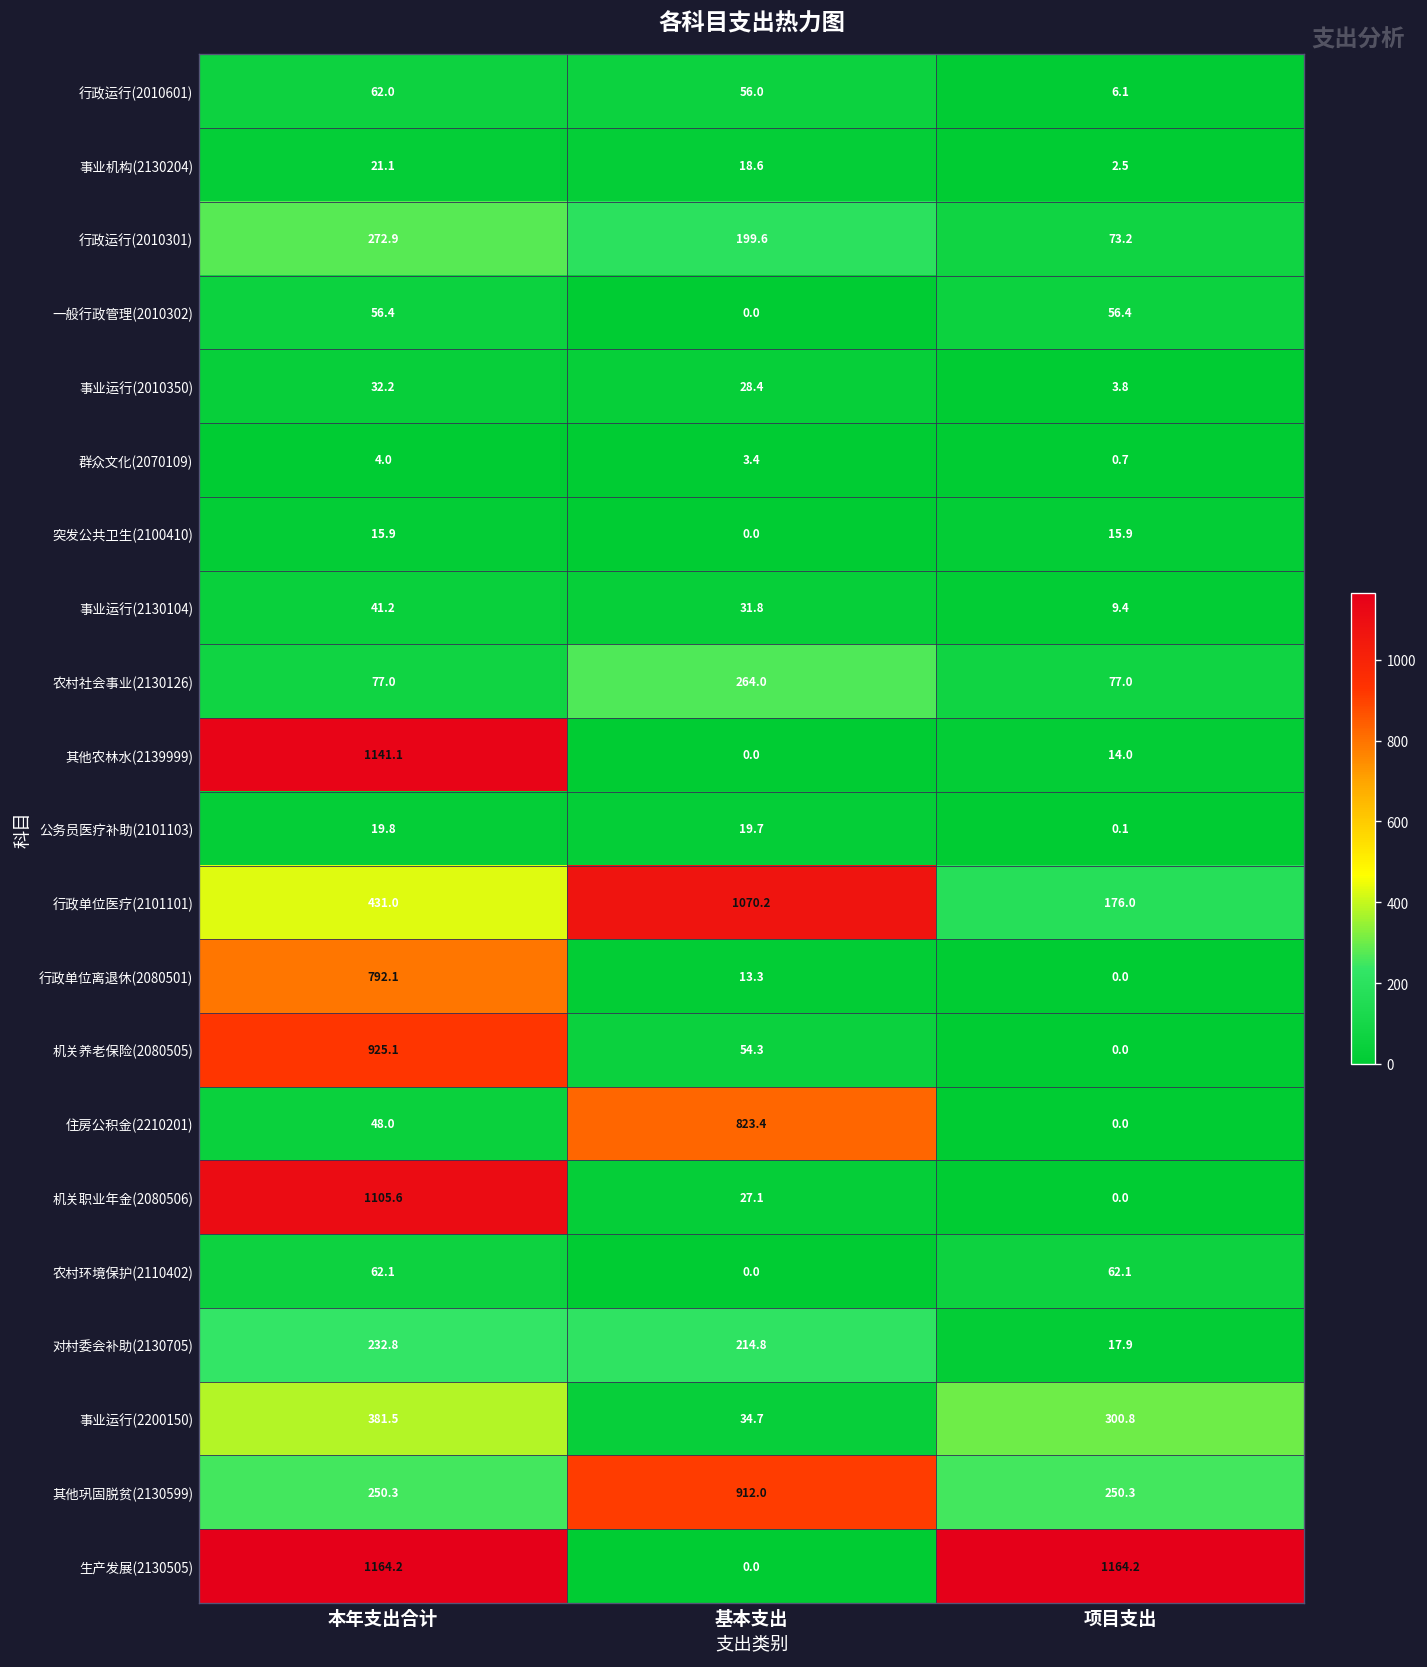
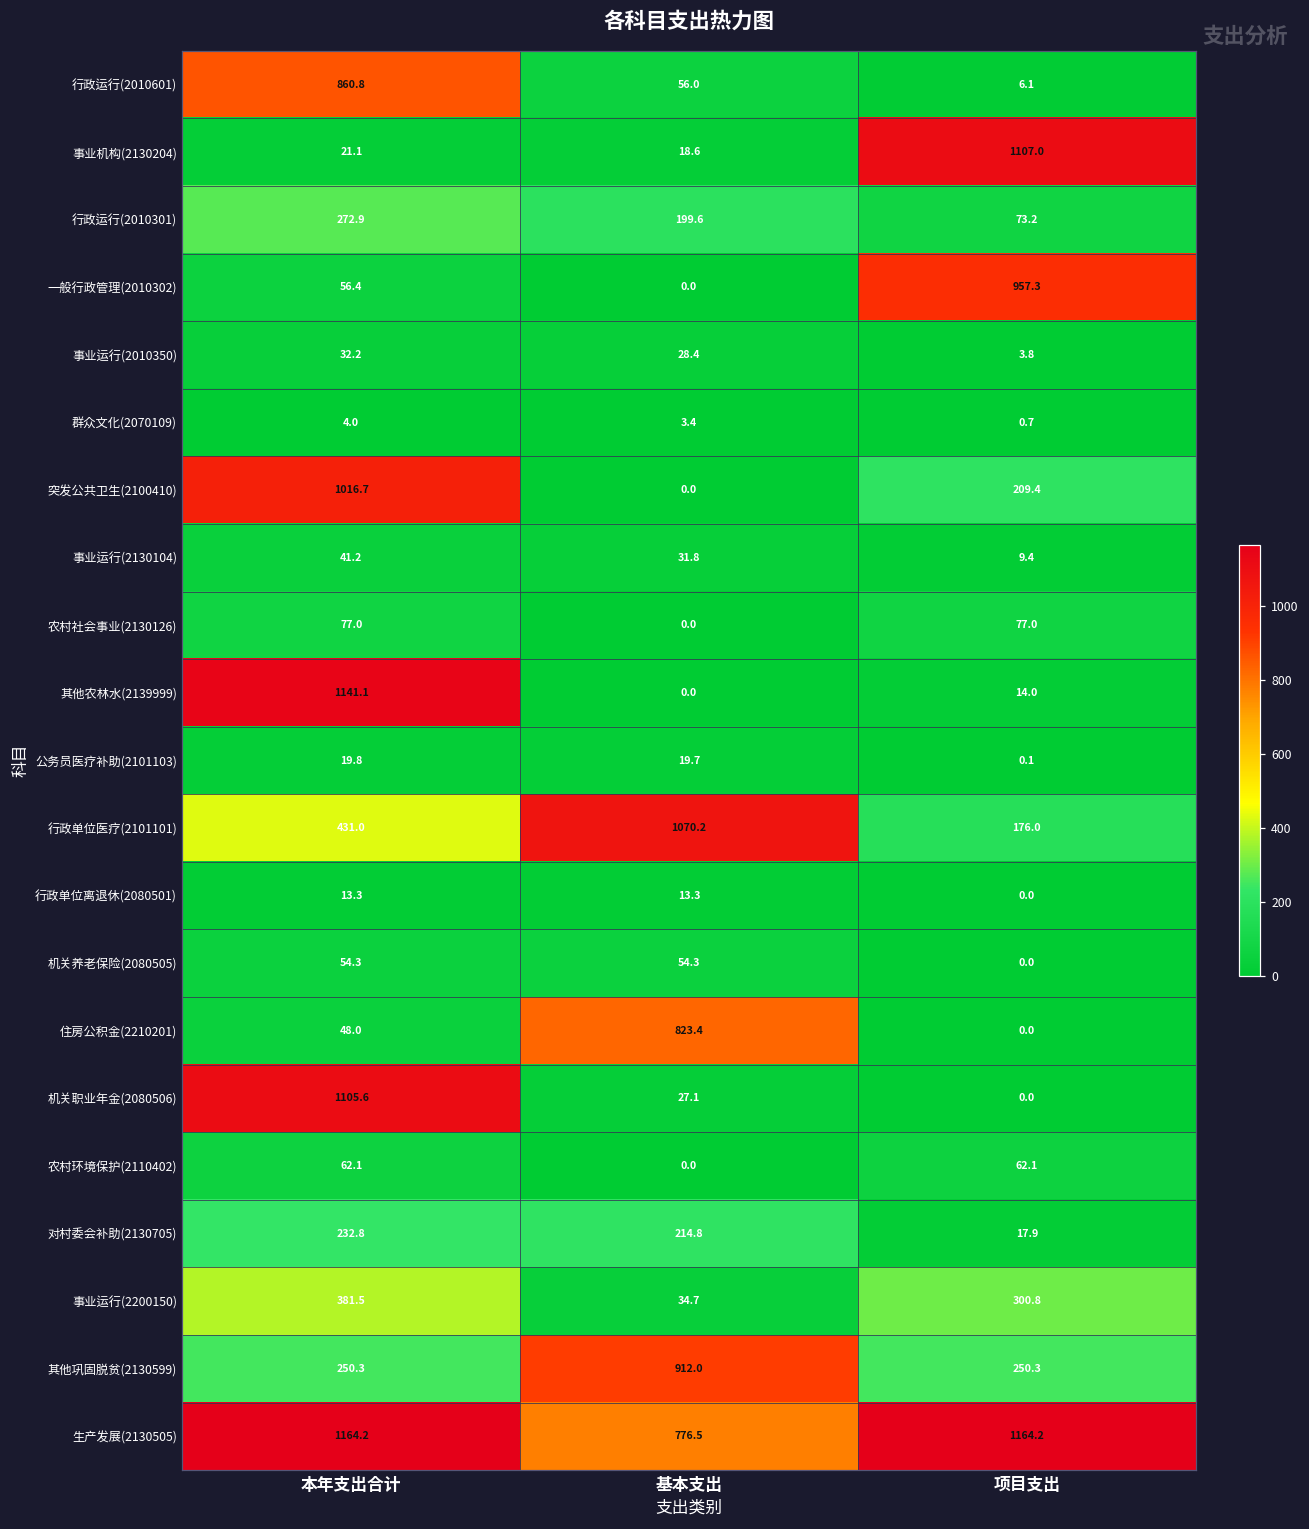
  {
    "行政运行(2010601)": {
-     "本年支出合计": 62.0,
+     "本年支出合计": 860.8,
      "基本支出": 56.0,
      "项目支出": 6.1
    },
    "事业机构(2130204)": {
      "本年支出合计": 21.1,
      "基本支出": 18.6,
-     "项目支出": 2.5
+     "项目支出": 1107.0
    },
    "行政运行(2010301)": {
      "本年支出合计": 272.9,
      "基本支出": 199.6,
      "项目支出": 73.2
    },
    "一般行政管理(2010302)": {
      "本年支出合计": 56.4,
      "基本支出": 0.0,
-     "项目支出": 56.4
+     "项目支出": 957.3
    },
    "事业运行(2010350)": {
      "本年支出合计": 32.2,
      "基本支出": 28.4,
      "项目支出": 3.8
    },
    "群众文化(2070109)": {
      "本年支出合计": 4.0,
      "基本支出": 3.4,
      "项目支出": 0.7
    },
    "突发公共卫生(2100410)": {
-     "本年支出合计": 15.9,
+     "本年支出合计": 1016.7,
      "基本支出": 0.0,
-     "项目支出": 15.9
+     "项目支出": 209.4
    },
    "事业运行(2130104)": {
      "本年支出合计": 41.2,
      "基本支出": 31.8,
      "项目支出": 9.4
    },
    "农村社会事业(2130126)": {
      "本年支出合计": 77.0,
-     "基本支出": 264.0,
+     "基本支出": 0.0,
      "项目支出": 77.0
    },
    "其他农林水(2139999)": {
      "本年支出合计": 1141.1,
      "基本支出": 0.0,
      "项目支出": 14.0
    },
    "公务员医疗补助(2101103)": {
      "本年支出合计": 19.8,
      "基本支出": 19.7,
      "项目支出": 0.1
    },
    "行政单位医疗(2101101)": {
      "本年支出合计": 431.0,
      "基本支出": 1070.2,
      "项目支出": 176.0
    },
    "行政单位离退休(2080501)": {
-     "本年支出合计": 792.1,
+     "本年支出合计": 13.3,
      "基本支出": 13.3,
      "项目支出": 0.0
    },
    "机关养老保险(2080505)": {
-     "本年支出合计": 925.1,
+     "本年支出合计": 54.3,
      "基本支出": 54.3,
      "项目支出": 0.0
    },
    "住房公积金(2210201)": {
      "本年支出合计": 48.0,
      "基本支出": 823.4,
      "项目支出": 0.0
    },
    "机关职业年金(2080506)": {
      "本年支出合计": 1105.6,
      "基本支出": 27.1,
      "项目支出": 0.0
    },
    "农村环境保护(2110402)": {
      "本年支出合计": 62.1,
      "基本支出": 0.0,
      "项目支出": 62.1
    },
    "对村委会补助(2130705)": {
      "本年支出合计": 232.8,
      "基本支出": 214.8,
      "项目支出": 17.9
    },
    "事业运行(2200150)": {
      "本年支出合计": 381.5,
      "基本支出": 34.7,
      "项目支出": 300.8
    },
    "其他巩固脱贫(2130599)": {
      "本年支出合计": 250.3,
      "基本支出": 912.0,
      "项目支出": 250.3
    },
    "生产发展(2130505)": {
      "本年支出合计": 1164.2,
-     "基本支出": 0.0,
+     "基本支出": 776.5,
      "项目支出": 1164.2
    }
  }
